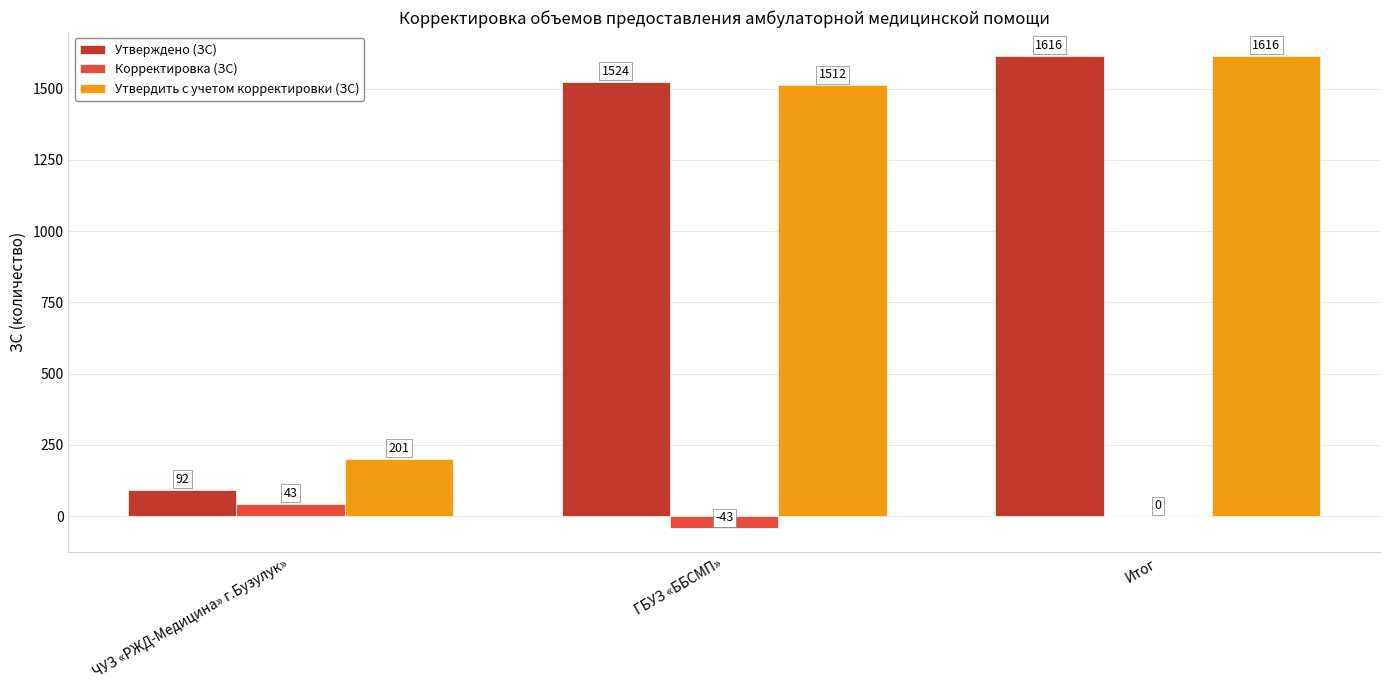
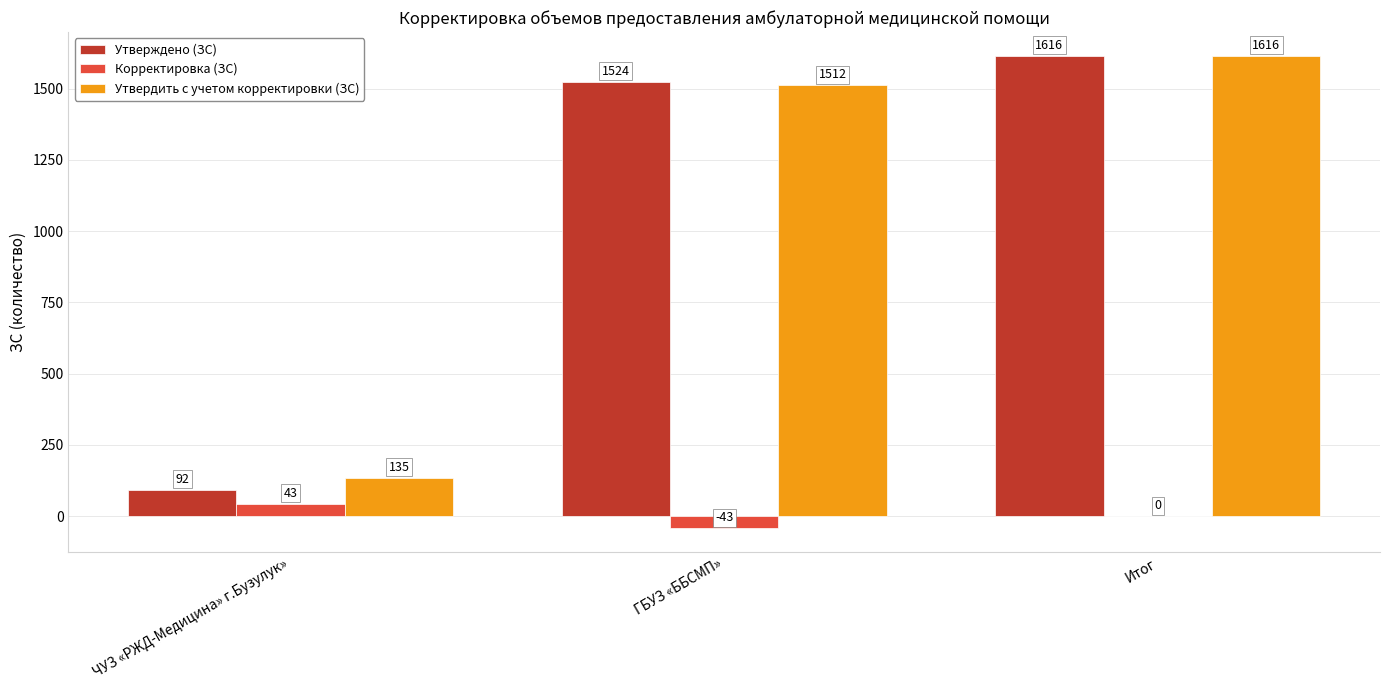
  {
    "Утвердить с учетом корректировки (ЗС)": {
-     "ЧУЗ «РЖД-Медицина» г.Бузулук»": 201
+     "ЧУЗ «РЖД-Медицина» г.Бузулук»": 135
    }
  }
